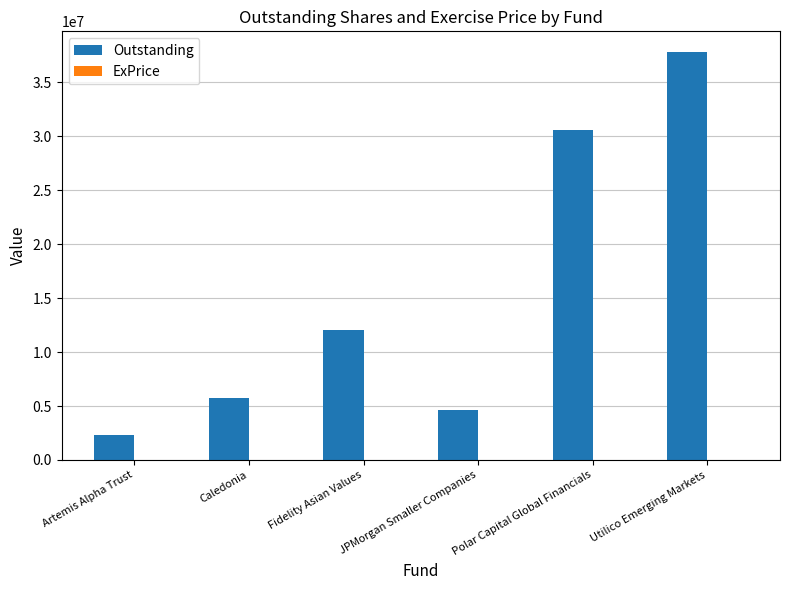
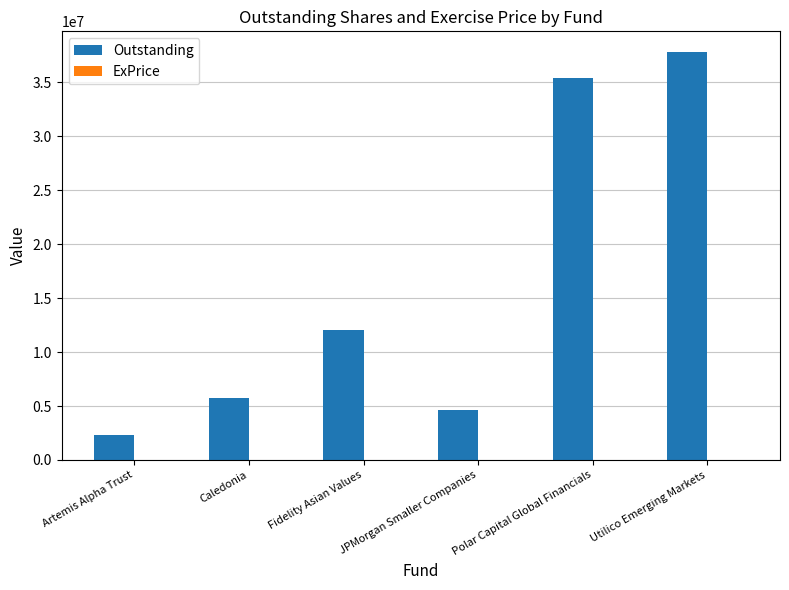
  {
    "Outstanding": {
      "Artemis Alpha Trust": 2300000,
      "Caledonia": 5700000,
      "Fidelity Asian Values": 12100000,
      "JPMorgan Smaller Companies": 4600000,
-     "Polar Capital Global Financials": 30600000,
+     "Polar Capital Global Financials": 35400000,
      "Utilico Emerging Markets": 37800000
    }
  }
